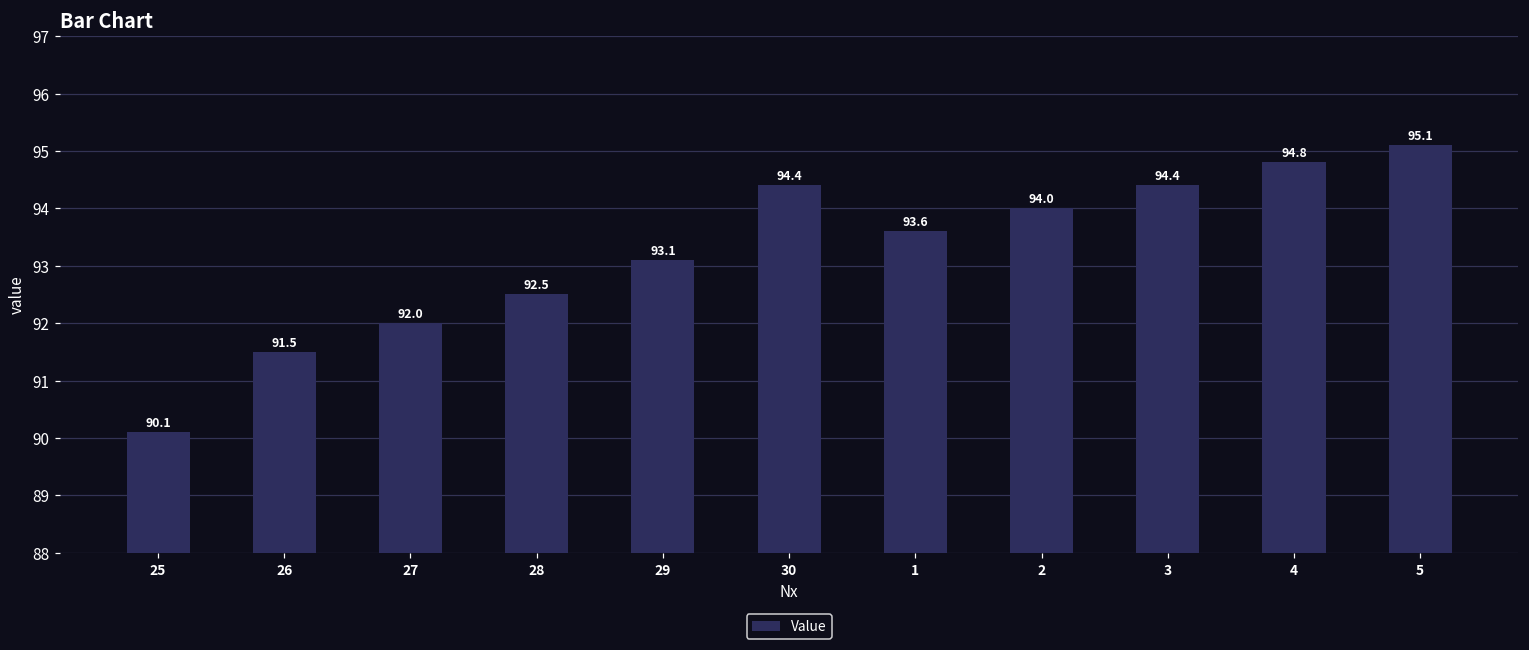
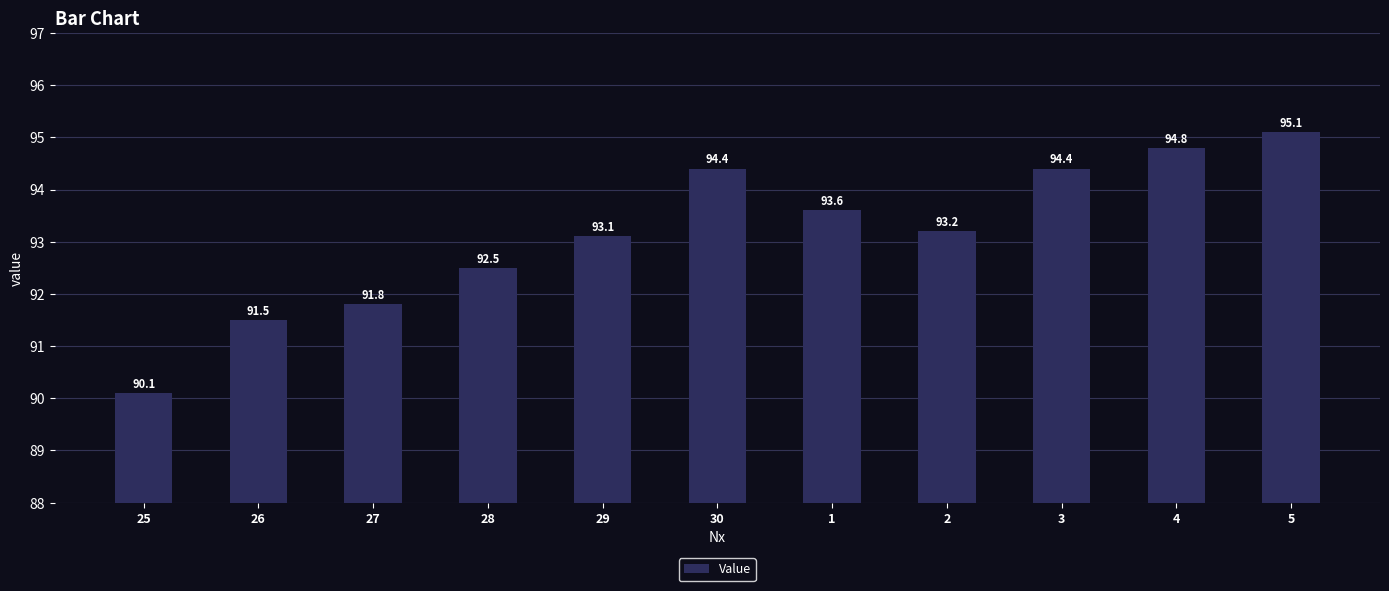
  {
    "25": 90.1,
    "26": 91.5,
-   "27": 92.0,
+   "27": 91.8,
    "28": 92.5,
    "29": 93.1,
    "30": 94.4,
    "1": 93.6,
-   "2": 94.0,
+   "2": 93.2,
    "3": 94.4,
    "4": 94.8,
    "5": 95.1
  }
